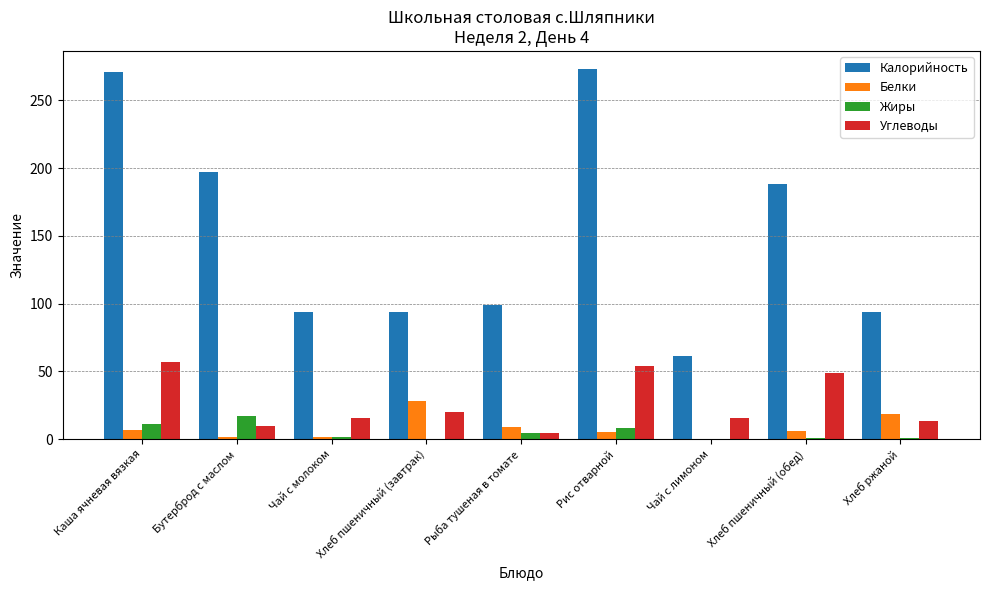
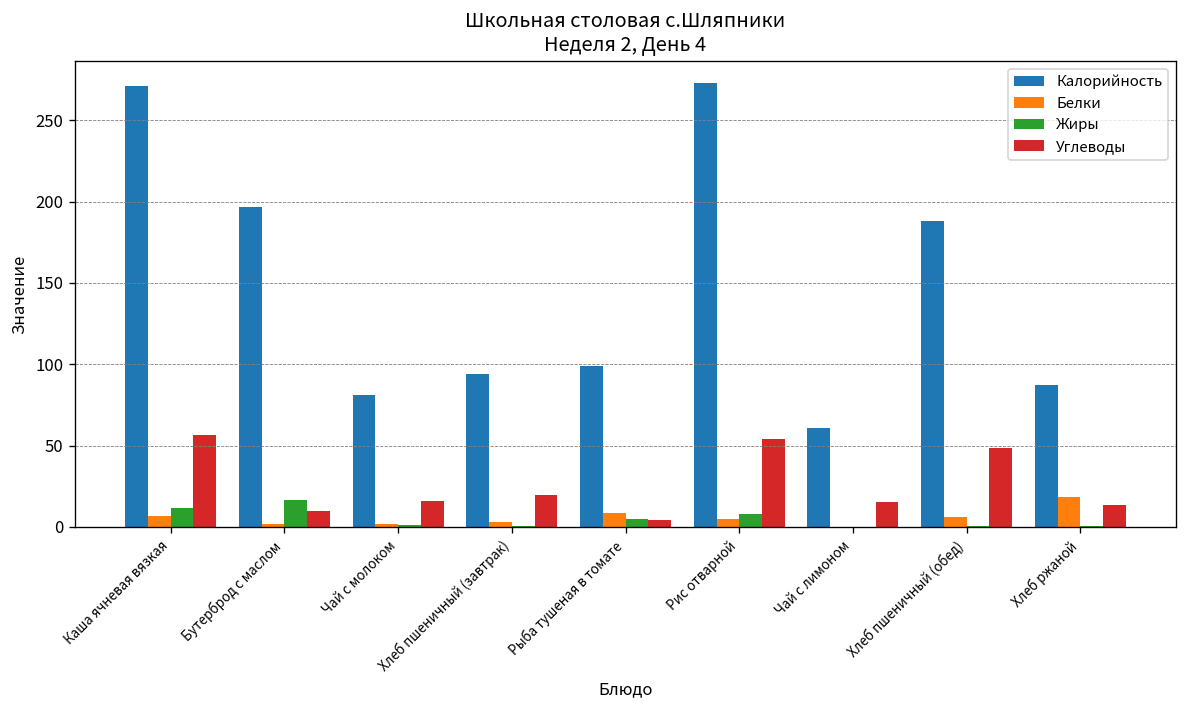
  {
    "Калорийность": {
      "Каша ячневая вязкая": 271,
      "Бутерброд с маслом": 197,
-     "Чай с молоком": 94,
+     "Чай с молоком": 81,
      "Хлеб пшеничный (завтрак)": 94,
      "Рыба тушеная в томате": 99,
      "Рис отварной": 273,
      "Чай с лимоном": 61,
      "Хлеб пшеничный (обед)": 188,
-     "Хлеб ржаной": 94
+     "Хлеб ржаной": 88
    },
    "Белки": {
      "Каша ячневая вязкая": 6,
-     "Хлеб пшеничный (завтрак)": 28,
+     "Хлеб пшеничный (завтрак)": 3,
      "Рыба тушеная в томате": 9,
      "Рис отварной": 5,
      "Хлеб пшеничный (обед)": 6,
      "Хлеб ржаной": 18
    },
    "Жиры": {
      "Каша ячневая вязкая": 11,
      "Бутерброд с маслом": 17,
      "Рыба тушеная в томате": 5,
      "Рис отварной": 8,
      "Чай с лимоном": 0
    },
    "Углеводы": {
      "Каша ячневая вязкая": 57,
      "Бутерброд с маслом": 10,
      "Чай с молоком": 16,
      "Хлеб пшеничный (завтрак)": 20,
      "Рыба тушеная в томате": 4,
      "Рис отварной": 54,
      "Чай с лимоном": 15,
      "Хлеб пшеничный (обед)": 49,
      "Хлеб ржаной": 13
    }
  }
